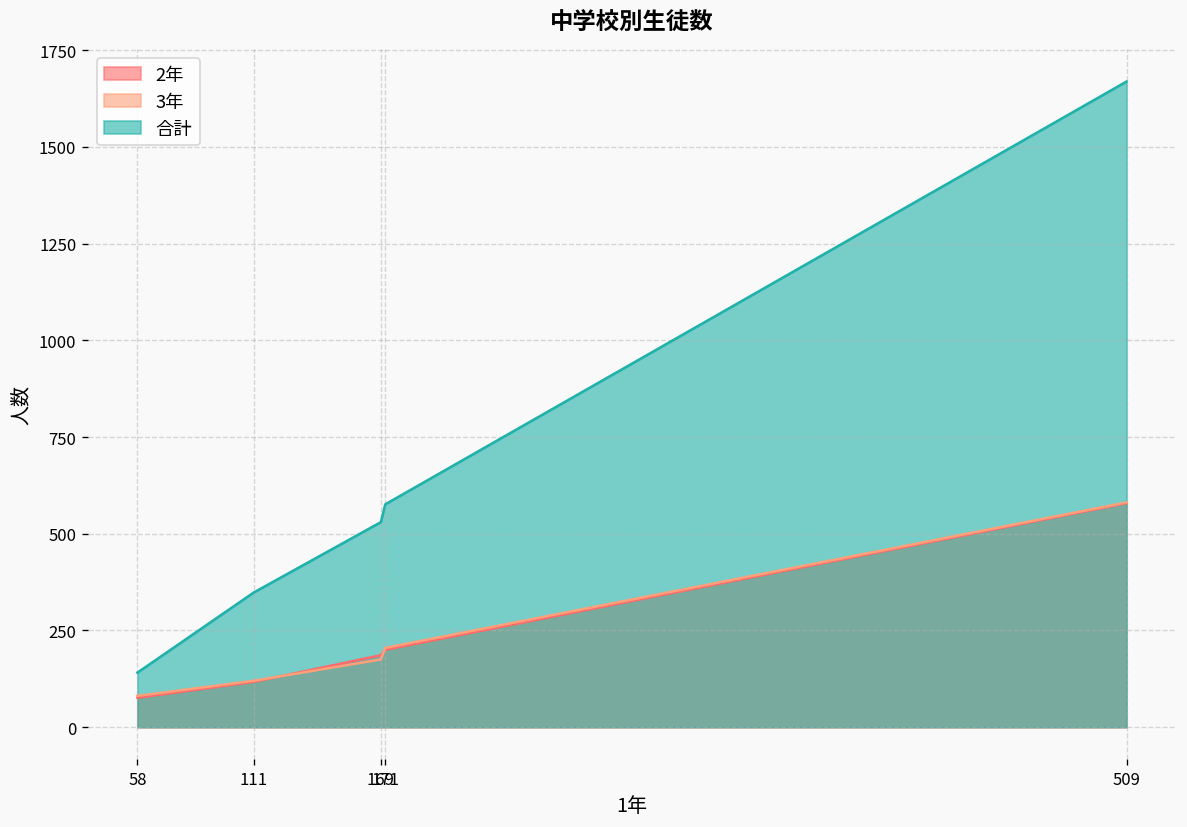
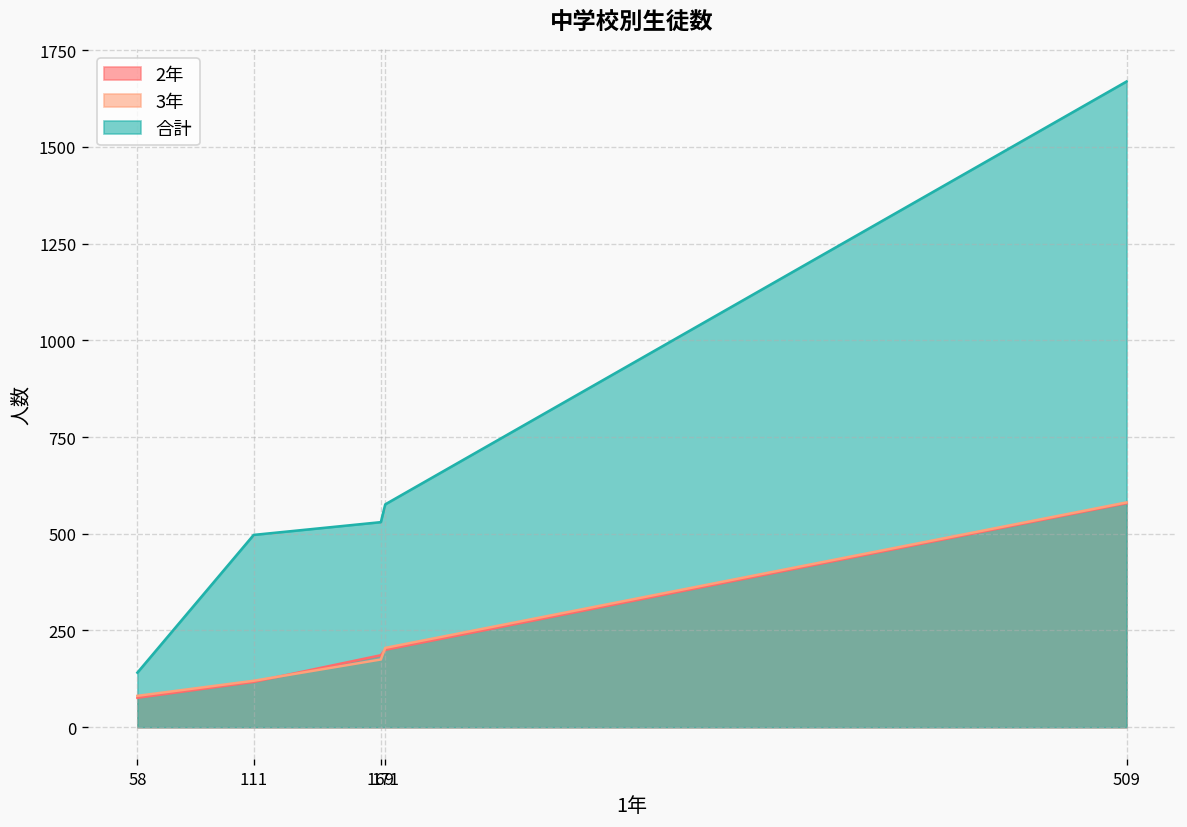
  {
    "合計": {
      "58": 140,
-     "111": 350,
+     "111": 500,
      "509": 1670
    }
  }
